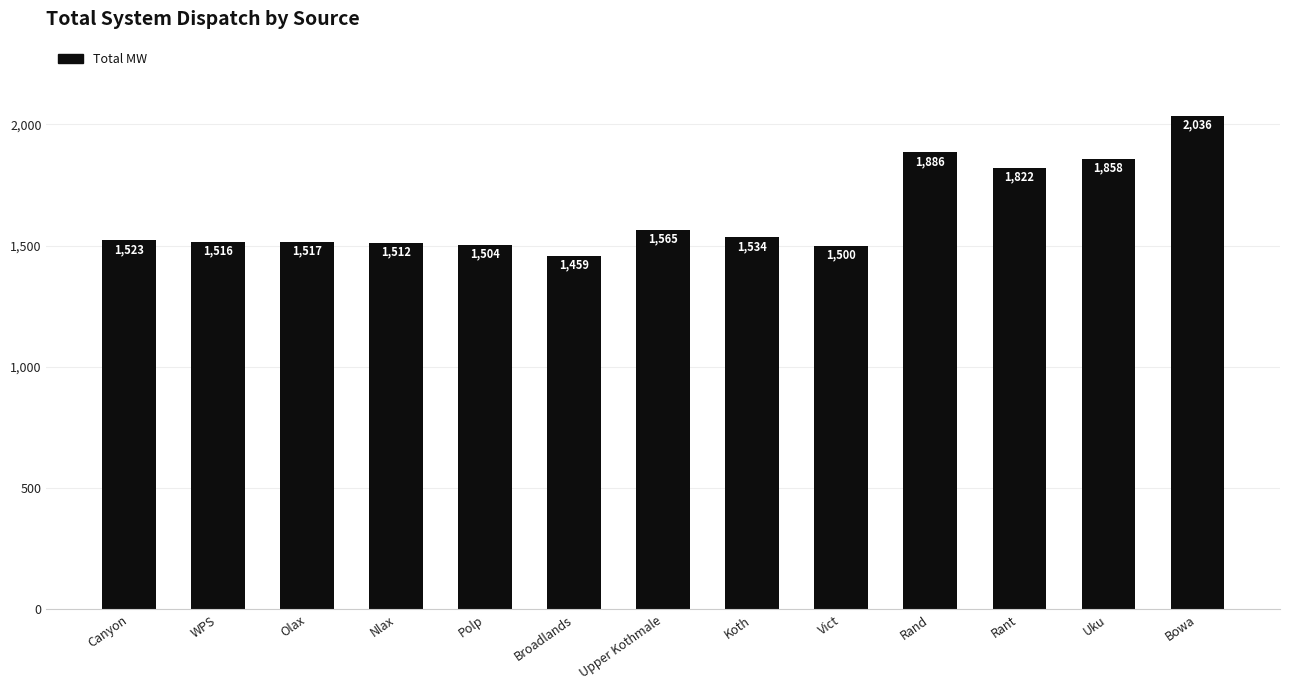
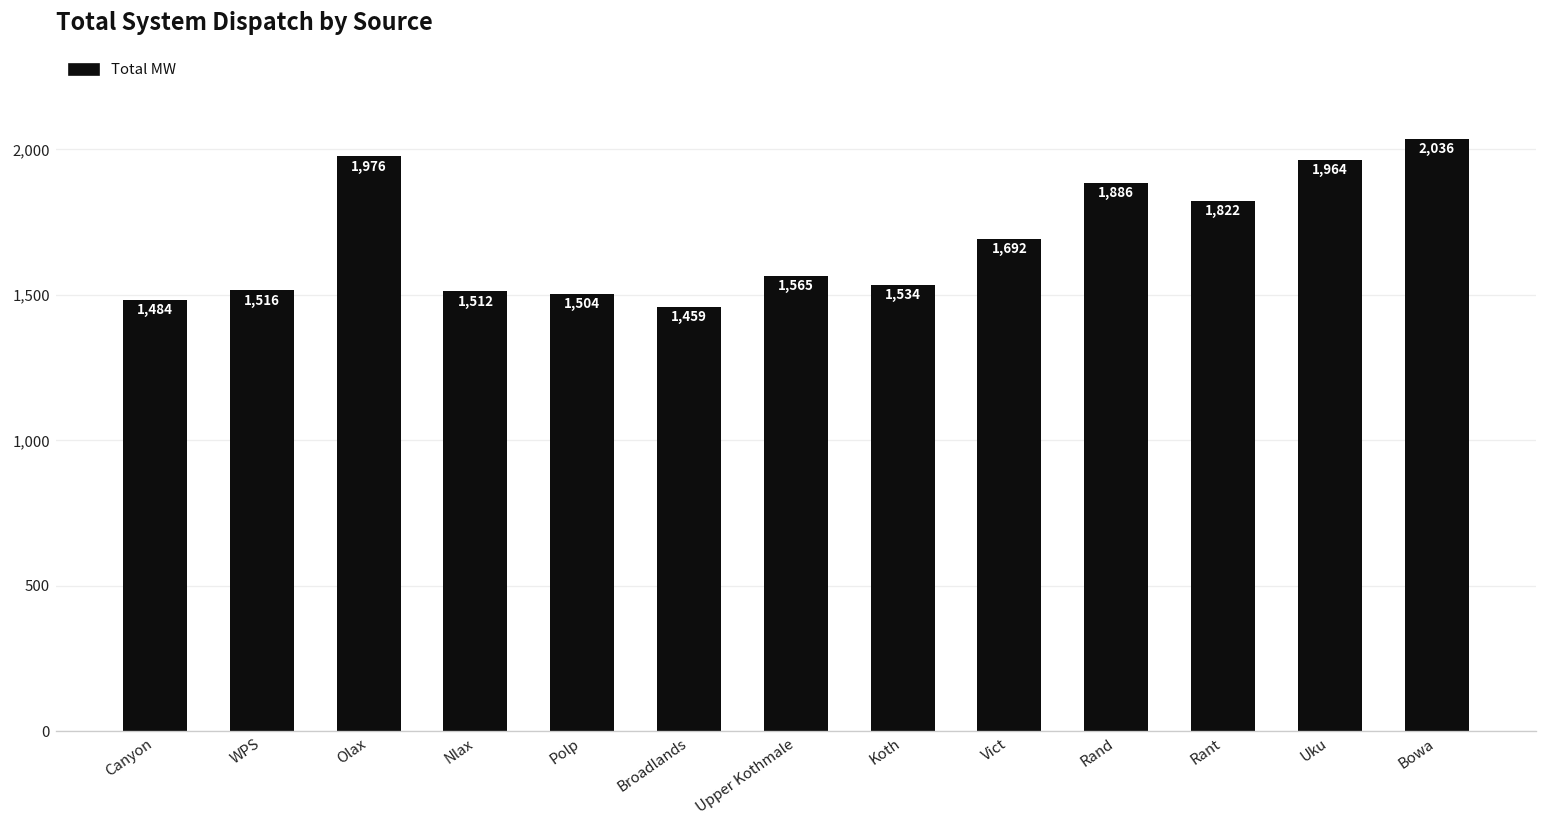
  {
-   "Canyon": "1,523",
-   "Olax": "1,517",
-   "Vict": "1,500",
-   "Uku": "1,858"
+   "Canyon": "1,484",
+   "Olax": "1,976",
+   "Vict": "1,692",
+   "Uku": "1,964"
  }
